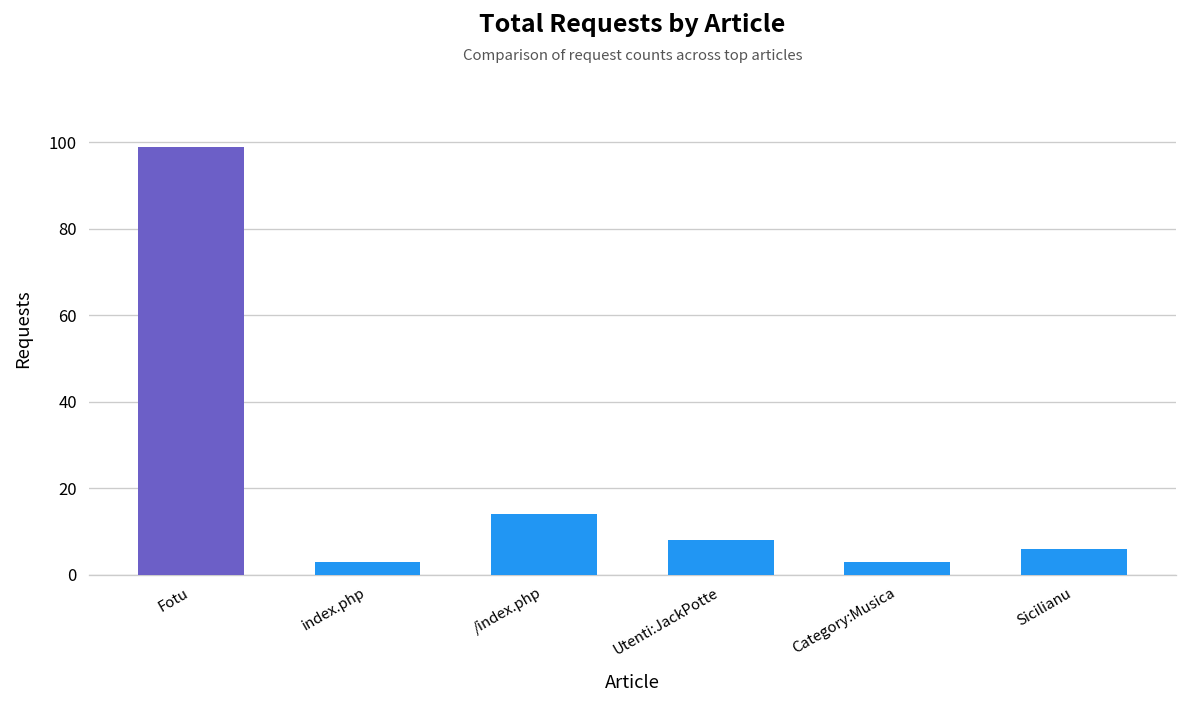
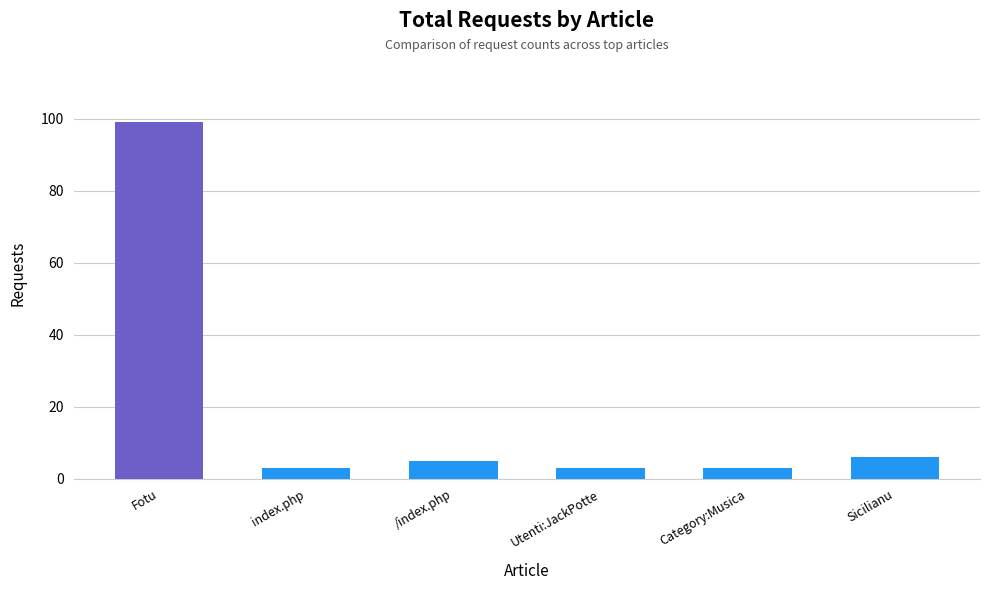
  {
    "Fotu": 99,
    "index.php": 3,
-   "/index.php": 14,
-   "Utenti:JackPotte": 8,
+   "/index.php": 5,
+   "Utenti:JackPotte": 3,
    "Category:Musica": 3,
    "Sicilianu": 6
  }
